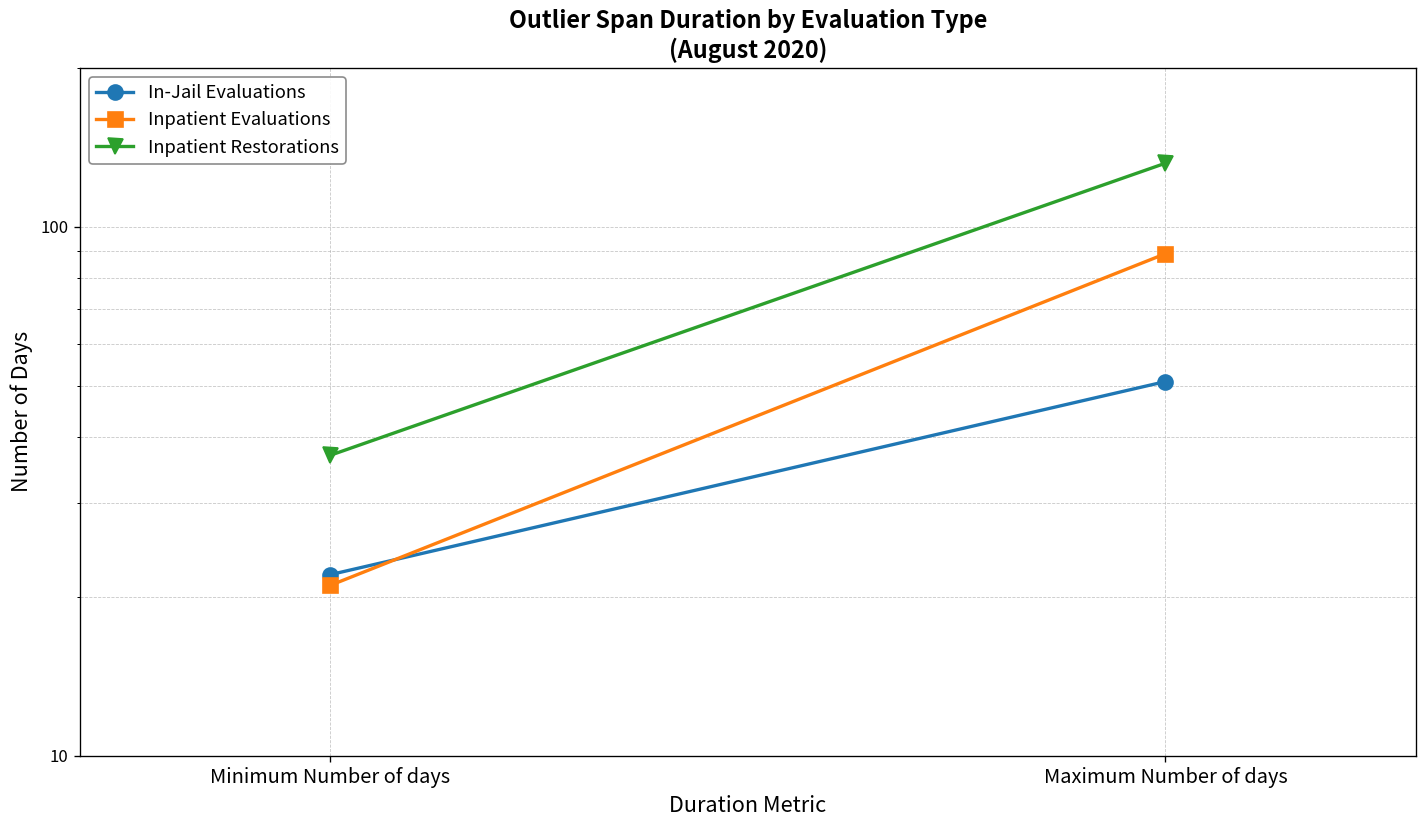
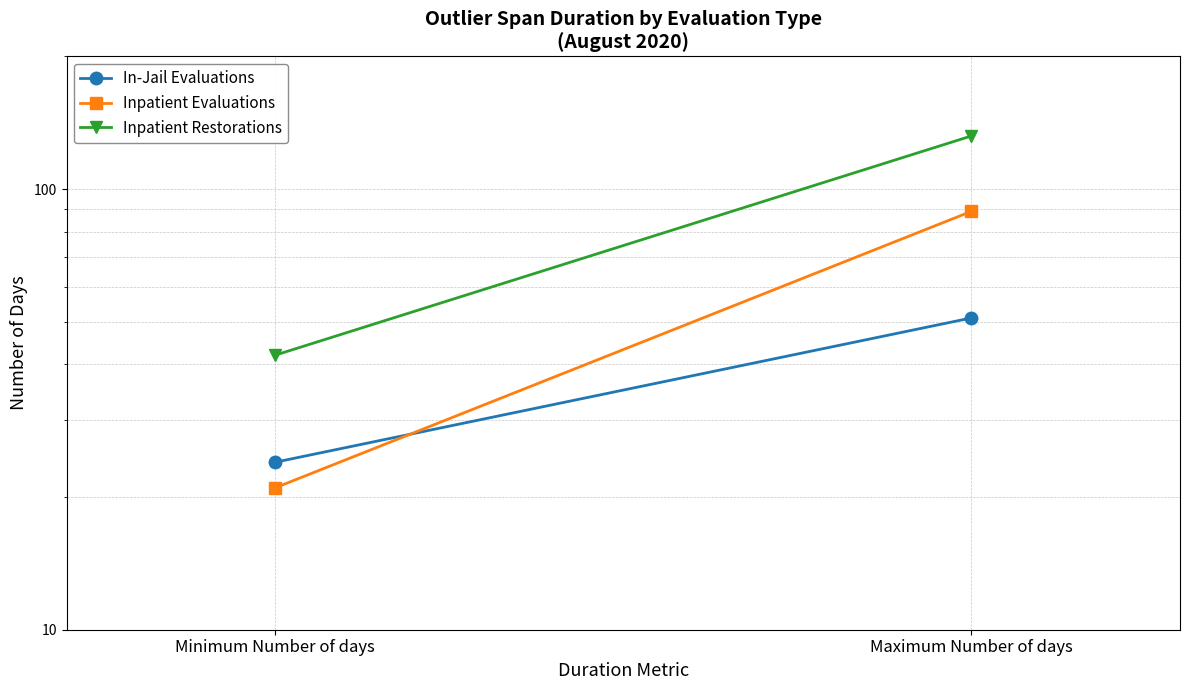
  {
    "In-Jail Evaluations": {
-     "Minimum Number of days": 22,
+     "Minimum Number of days": 24,
      "Maximum Number of days": 51
    },
    "Inpatient Evaluations": {
      "Minimum Number of days": 21,
      "Maximum Number of days": 89
    },
    "Inpatient Restorations": {
-     "Minimum Number of days": 37,
+     "Minimum Number of days": 42,
      "Maximum Number of days": 132
    }
  }
